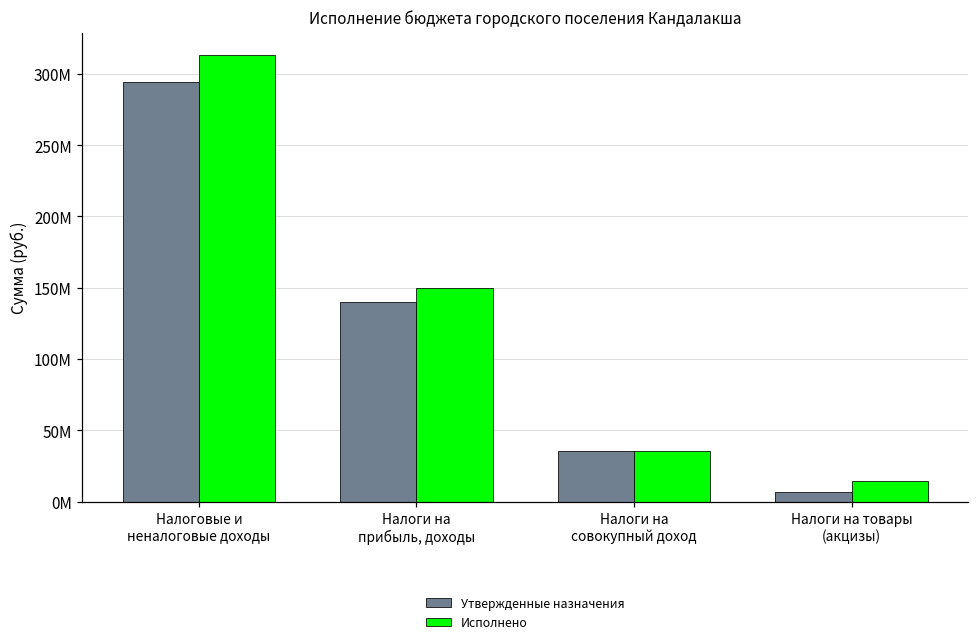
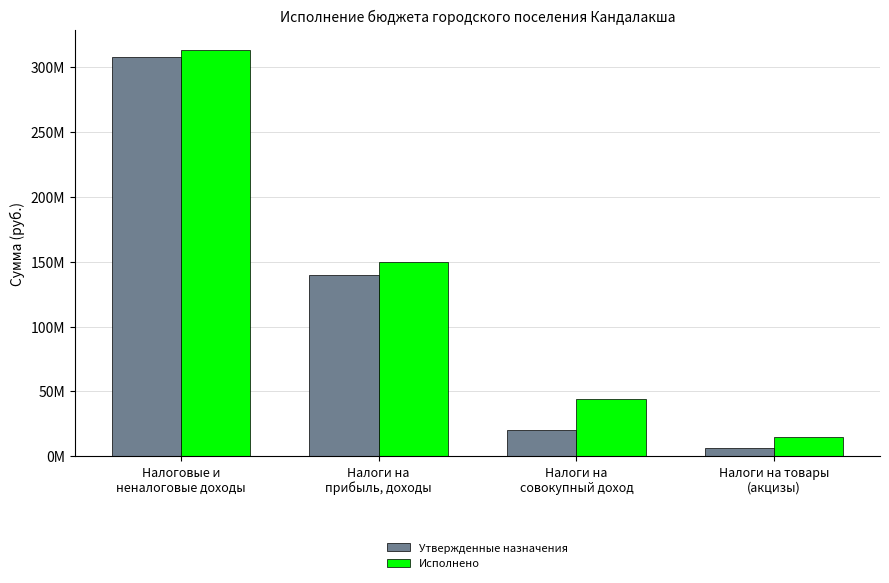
  {
    "Утвержденные назначения": {
-     "Налоговые и неналоговые доходы": 295000000,
+     "Налоговые и неналоговые доходы": 308000000,
      "Налоги на прибыль, доходы": 140000000,
-     "Налоги на совокупный доход": 35000000,
+     "Налоги на совокупный доход": 20000000,
      "Налоги на товары (акцизы)": 6000000
    },
    "Исполнено": {
      "Налоговые и неналоговые доходы": 313000000,
      "Налоги на прибыль, доходы": 150000000,
-     "Налоги на совокупный доход": 36000000,
+     "Налоги на совокупный доход": 44000000,
      "Налоги на товары (акцизы)": 15000000
    }
  }
